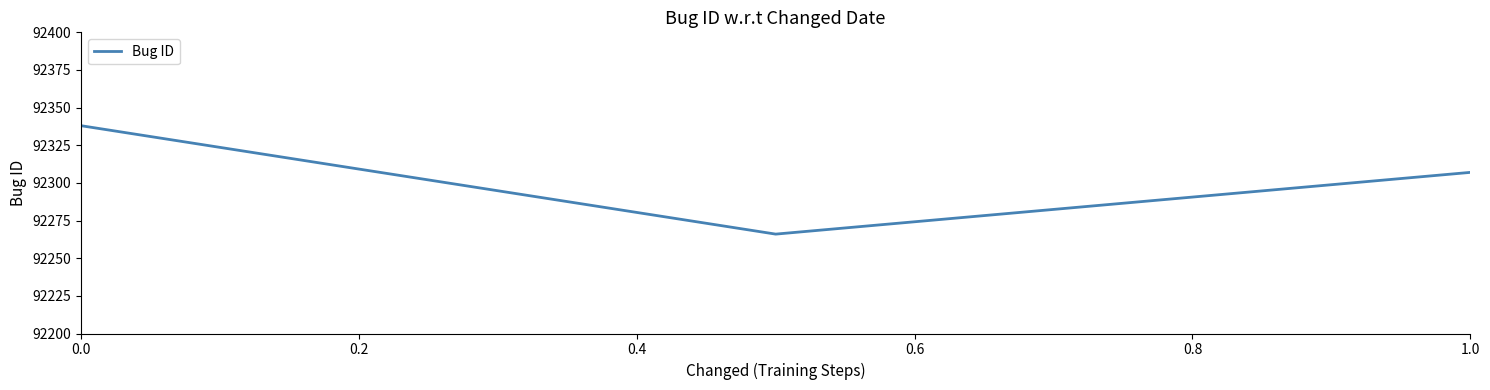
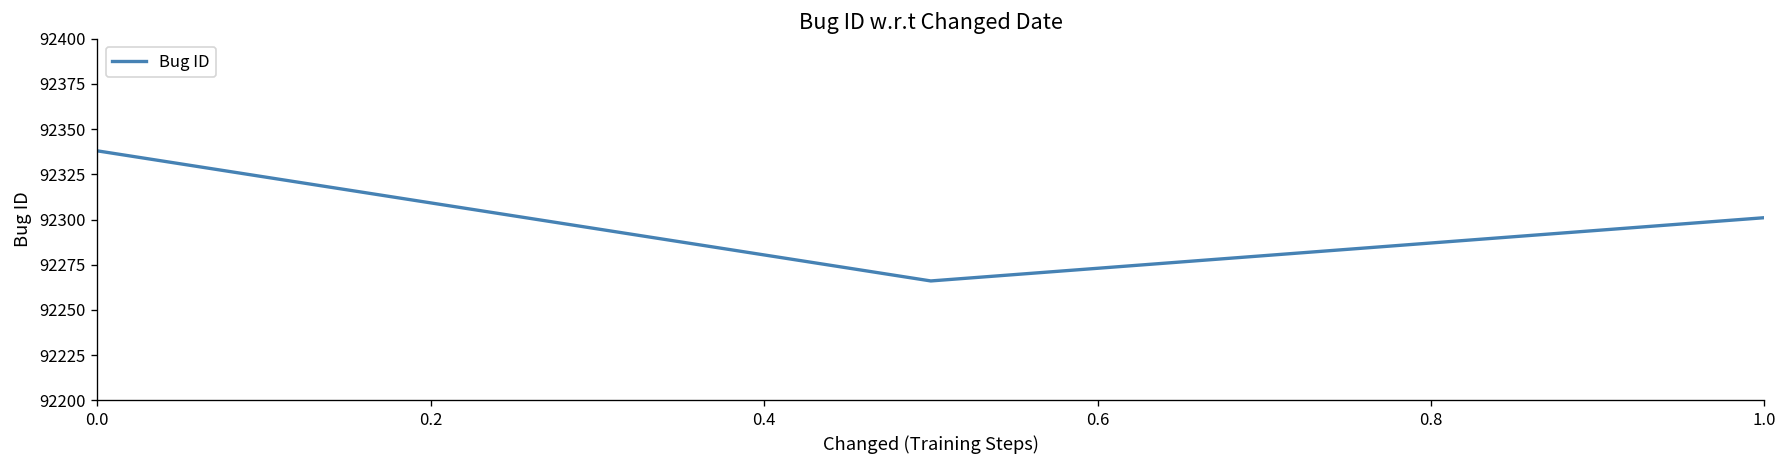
  {
    "0.0": 92338,
-   "1.0": 92307
+   "1.0": 92301
  }
